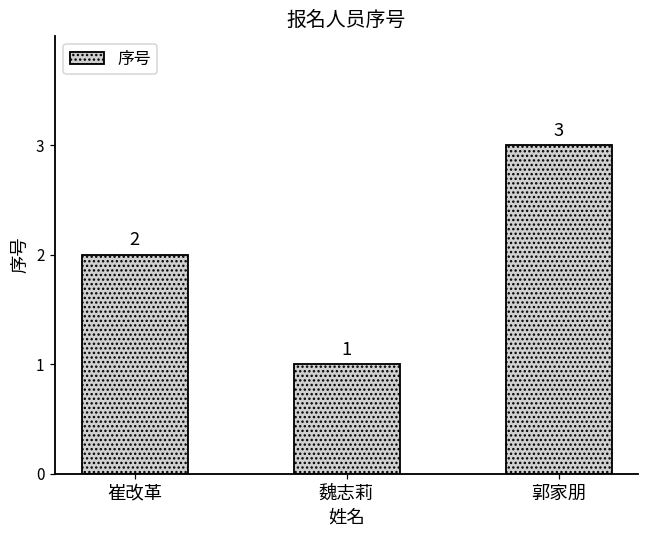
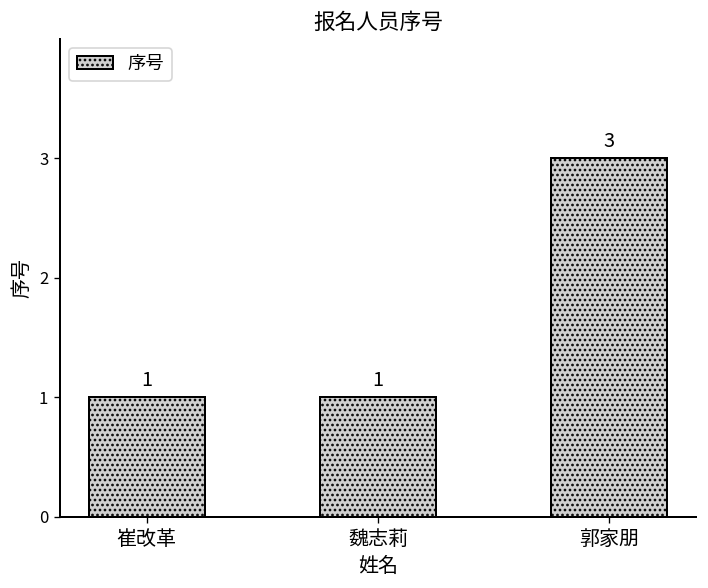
  {
-   "崔改革": 2,
+   "崔改革": 1,
    "魏志莉": 1,
    "郭家朋": 3
  }
